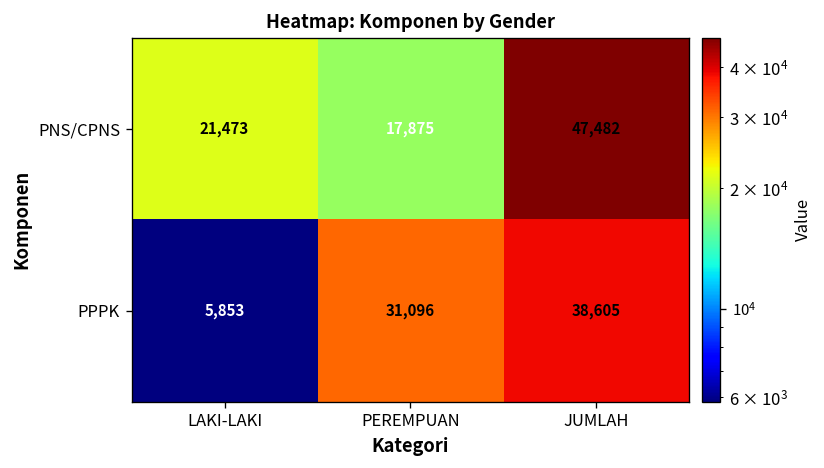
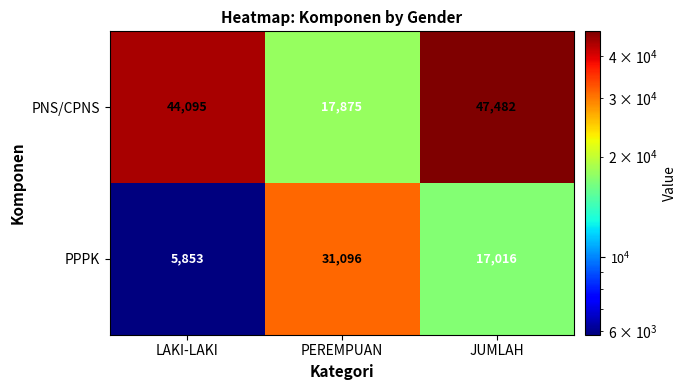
  {
    "PNS/CPNS": {
-     "LAKI-LAKI": "21,473",
+     "LAKI-LAKI": "44,095",
      "PEREMPUAN": "17,875",
      "JUMLAH": "47,482"
    },
    "PPPK": {
      "LAKI-LAKI": "5,853",
      "PEREMPUAN": "31,096",
-     "JUMLAH": "38,605"
+     "JUMLAH": "17,016"
    }
  }
